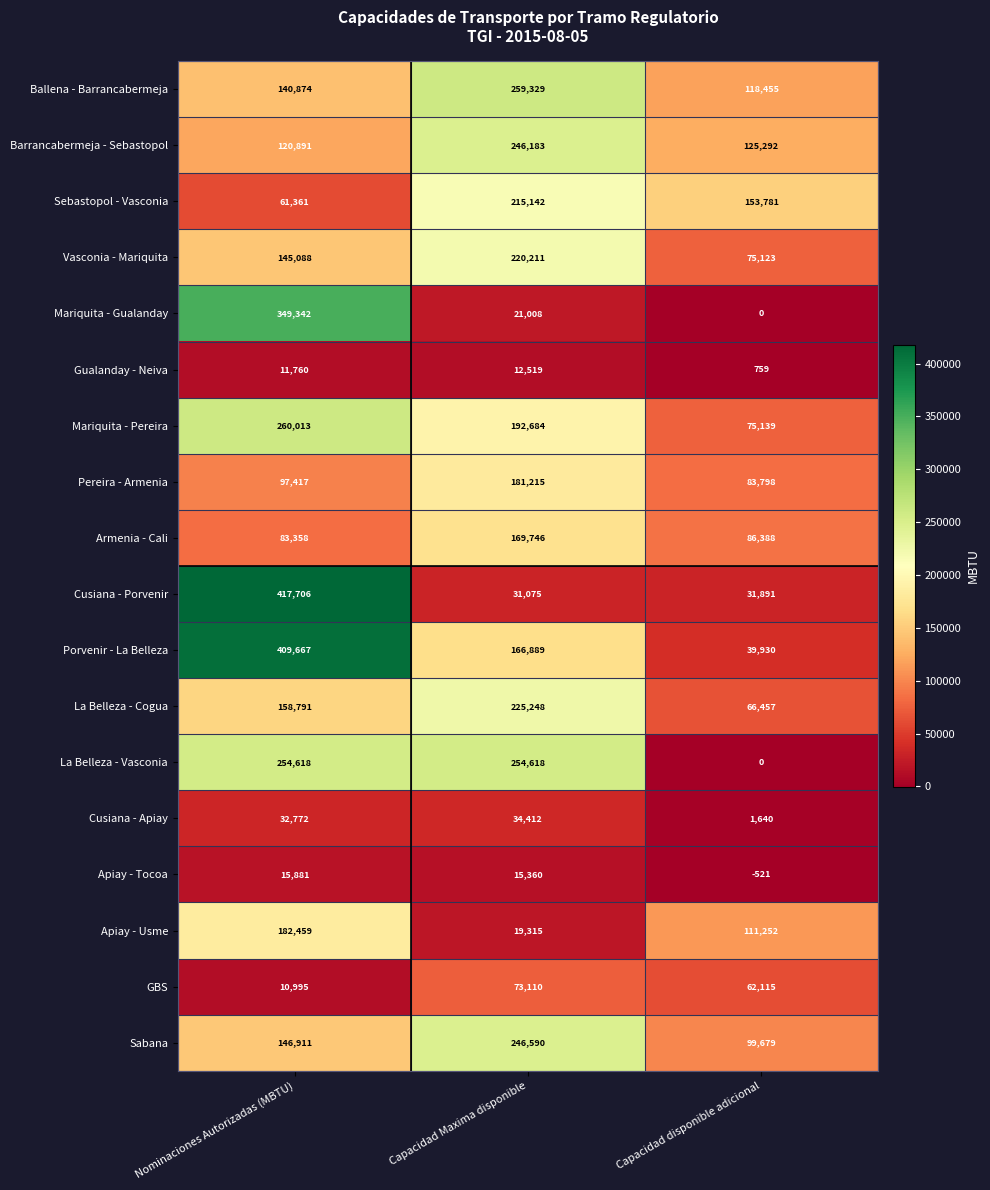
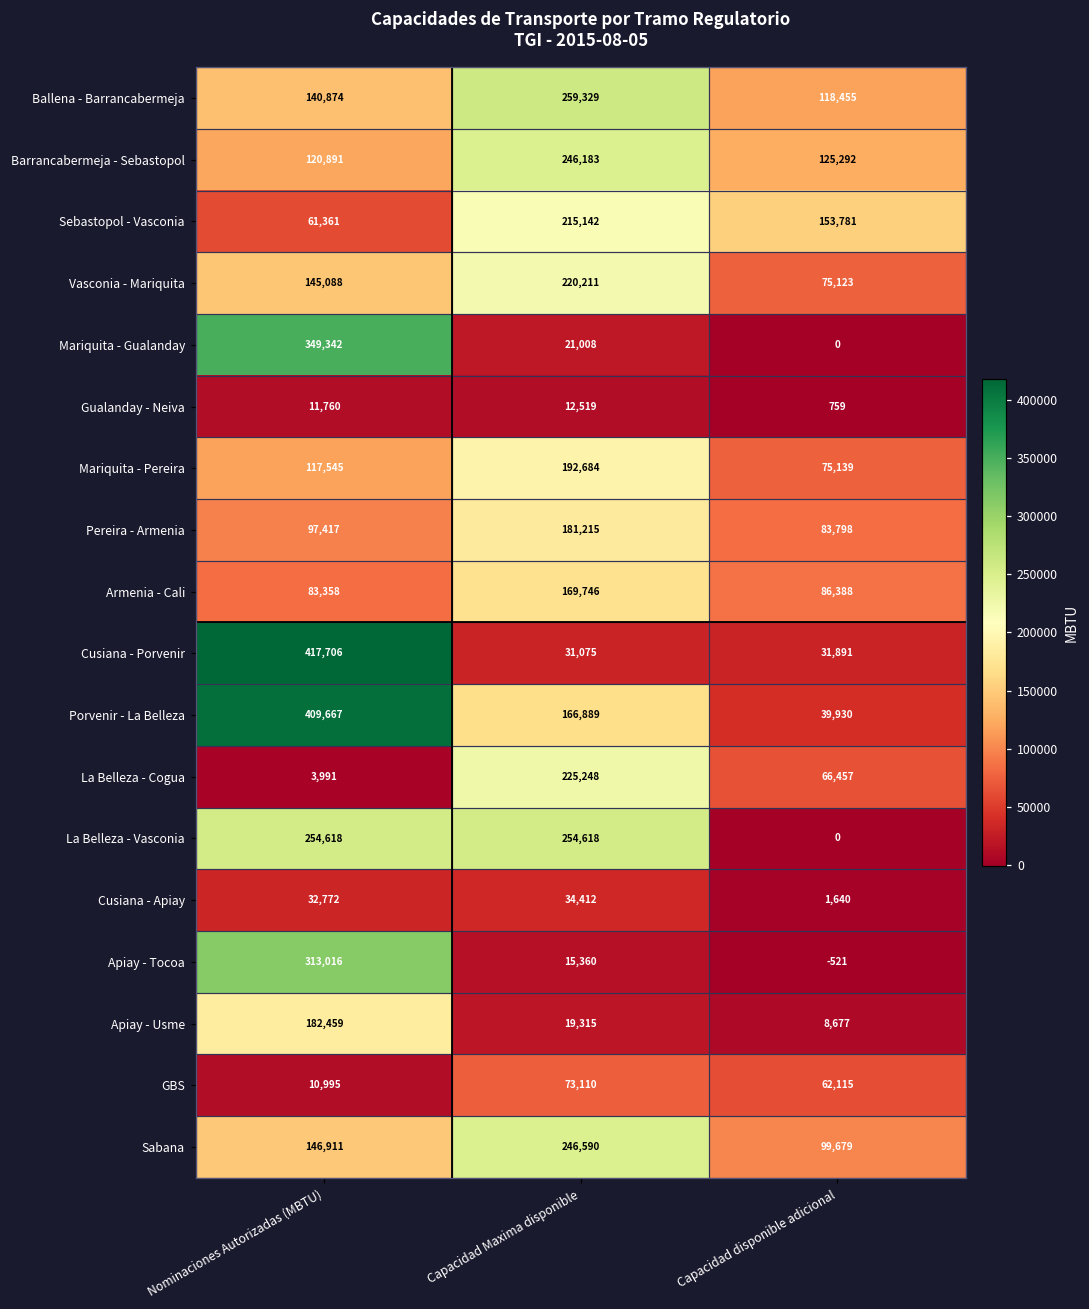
  {
    "Ballena - Barrancabermeja": {
      "Nominaciones Autorizadas (MBTU)": "140,874",
      "Capacidad Maxima disponible": "259,329",
      "Capacidad disponible adicional": "118,455"
    },
    "Barrancabermeja - Sebastopol": {
      "Nominaciones Autorizadas (MBTU)": "120,891",
      "Capacidad Maxima disponible": "246,183",
      "Capacidad disponible adicional": "125,292"
    },
    "Sebastopol - Vasconia": {
      "Nominaciones Autorizadas (MBTU)": "61,361",
      "Capacidad Maxima disponible": "215,142",
      "Capacidad disponible adicional": "153,781"
    },
    "Vasconia - Mariquita": {
      "Nominaciones Autorizadas (MBTU)": "145,088",
      "Capacidad Maxima disponible": "220,211",
      "Capacidad disponible adicional": "75,123"
    },
    "Mariquita - Gualanday": {
      "Nominaciones Autorizadas (MBTU)": "349,342",
      "Capacidad Maxima disponible": "21,008",
      "Capacidad disponible adicional": "0"
    },
    "Gualanday - Neiva": {
      "Nominaciones Autorizadas (MBTU)": "11,760",
      "Capacidad Maxima disponible": "12,519",
      "Capacidad disponible adicional": "759"
    },
    "Mariquita - Pereira": {
-     "Nominaciones Autorizadas (MBTU)": "260,013",
+     "Nominaciones Autorizadas (MBTU)": "117,545",
      "Capacidad Maxima disponible": "192,684",
      "Capacidad disponible adicional": "75,139"
    },
    "Pereira - Armenia": {
      "Nominaciones Autorizadas (MBTU)": "97,417",
      "Capacidad Maxima disponible": "181,215",
      "Capacidad disponible adicional": "83,798"
    },
    "Armenia - Cali": {
      "Nominaciones Autorizadas (MBTU)": "83,358",
      "Capacidad Maxima disponible": "169,746",
      "Capacidad disponible adicional": "86,388"
    },
    "Cusiana - Porvenir": {
      "Nominaciones Autorizadas (MBTU)": "417,706",
      "Capacidad Maxima disponible": "31,075",
      "Capacidad disponible adicional": "31,891"
    },
    "Porvenir - La Belleza": {
      "Nominaciones Autorizadas (MBTU)": "409,667",
      "Capacidad Maxima disponible": "166,889",
      "Capacidad disponible adicional": "39,930"
    },
    "La Belleza - Cogua": {
-     "Nominaciones Autorizadas (MBTU)": "158,791",
+     "Nominaciones Autorizadas (MBTU)": "3,991",
      "Capacidad Maxima disponible": "225,248",
      "Capacidad disponible adicional": "66,457"
    },
    "La Belleza - Vasconia": {
      "Nominaciones Autorizadas (MBTU)": "254,618",
      "Capacidad Maxima disponible": "254,618",
      "Capacidad disponible adicional": "0"
    },
    "Cusiana - Apiay": {
      "Nominaciones Autorizadas (MBTU)": "32,772",
      "Capacidad Maxima disponible": "34,412",
      "Capacidad disponible adicional": "1,640"
    },
    "Apiay - Tocoa": {
-     "Nominaciones Autorizadas (MBTU)": "15,881",
+     "Nominaciones Autorizadas (MBTU)": "313,016",
      "Capacidad Maxima disponible": "15,360",
      "Capacidad disponible adicional": "-521"
    },
    "Apiay - Usme": {
      "Nominaciones Autorizadas (MBTU)": "182,459",
      "Capacidad Maxima disponible": "19,315",
-     "Capacidad disponible adicional": "111,252"
+     "Capacidad disponible adicional": "8,677"
    },
    "GBS": {
      "Nominaciones Autorizadas (MBTU)": "10,995",
      "Capacidad Maxima disponible": "73,110",
      "Capacidad disponible adicional": "62,115"
    },
    "Sabana": {
      "Nominaciones Autorizadas (MBTU)": "146,911",
      "Capacidad Maxima disponible": "246,590",
      "Capacidad disponible adicional": "99,679"
    }
  }
